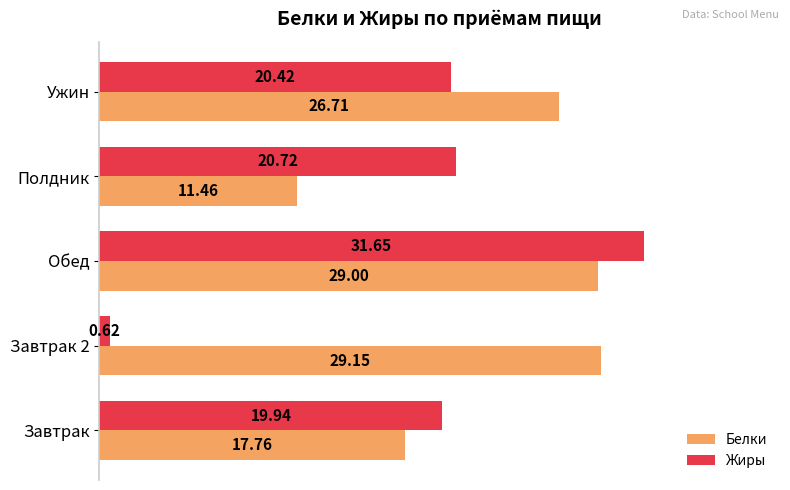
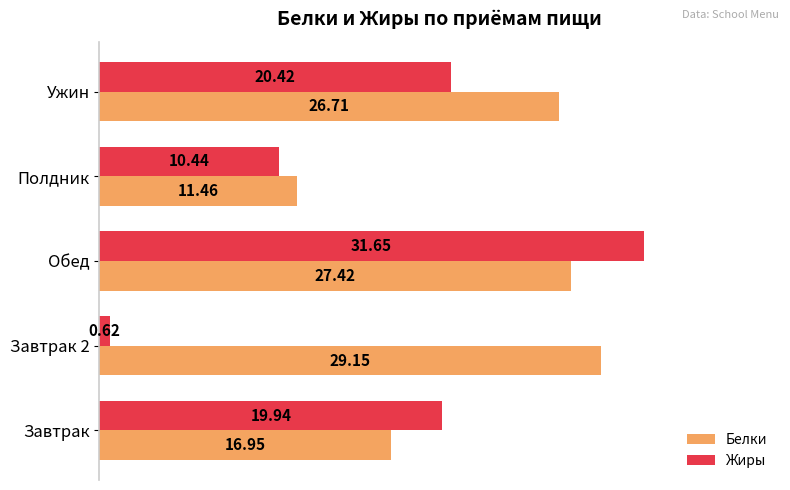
  {
    "Белки": {
      "Ужин": 26.71,
      "Полдник": 11.46,
-     "Обед": 29.00,
+     "Обед": 27.42,
      "Завтрак 2": 29.15,
-     "Завтрак": 17.76
+     "Завтрак": 16.95
    },
    "Жиры": {
      "Ужин": 20.42,
-     "Полдник": 20.72,
+     "Полдник": 10.44,
      "Обед": 31.65,
      "Завтрак 2": 0.62,
      "Завтрак": 19.94
    }
  }
